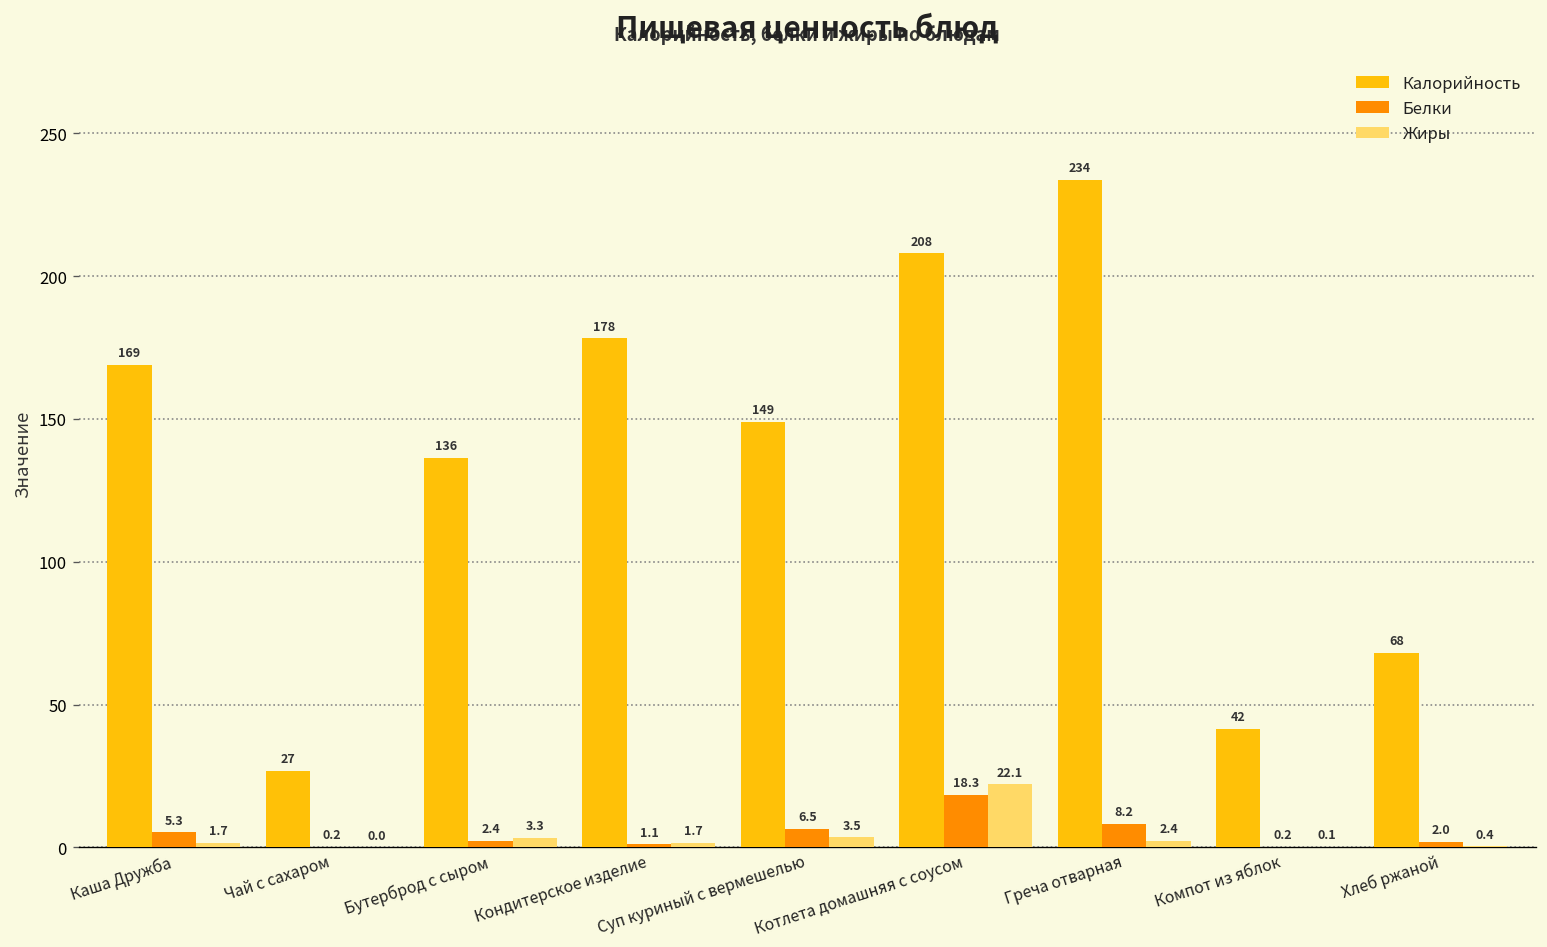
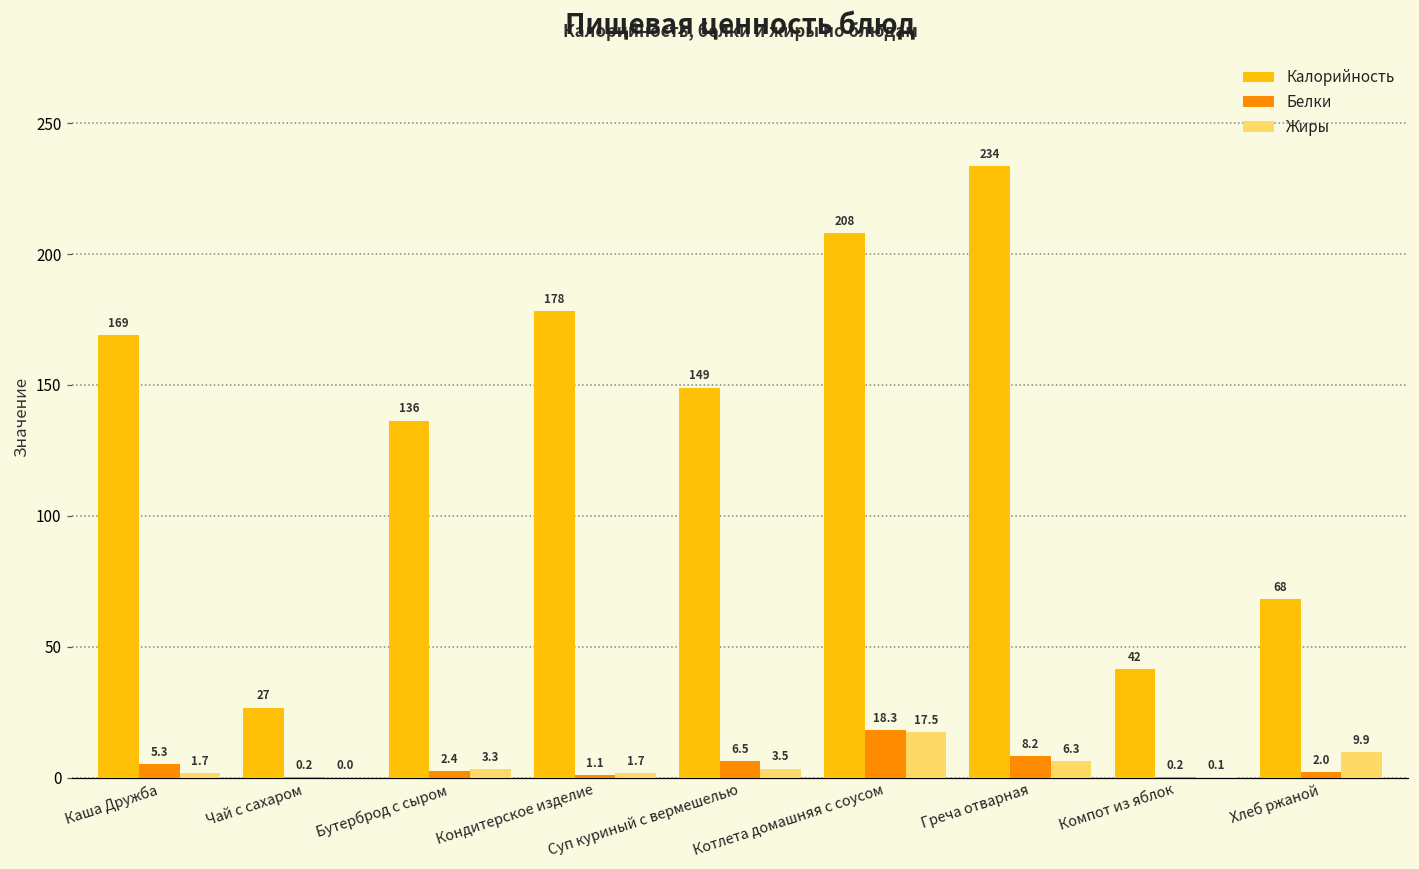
  {
    "Жиры": {
      "Каша Дружба": 1.7,
      "Чай с сахаром": 0.0,
      "Бутерброд с сыром": 3.3,
      "Кондитерское изделие": 1.7,
      "Суп куриный с вермешелью": 3.5,
-     "Котлета домашняя с соусом": 22.1,
-     "Греча отварная": 2.4,
+     "Котлета домашняя с соусом": 17.5,
+     "Греча отварная": 6.3,
      "Компот из яблок": 0.1,
-     "Хлеб ржаной": 0.4
+     "Хлеб ржаной": 9.9
    }
  }
